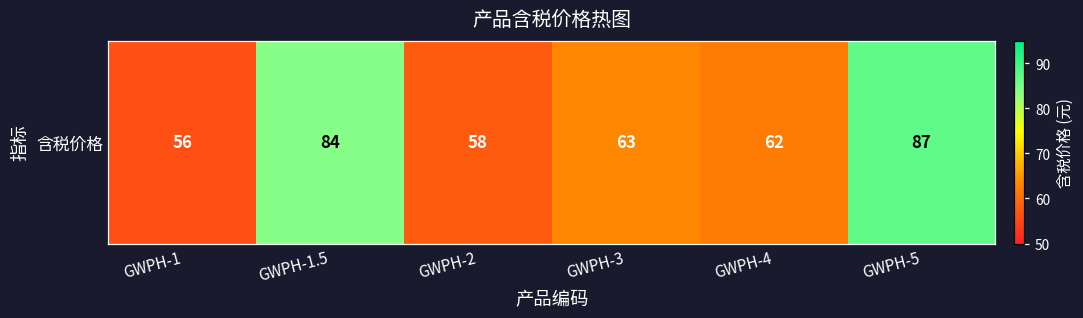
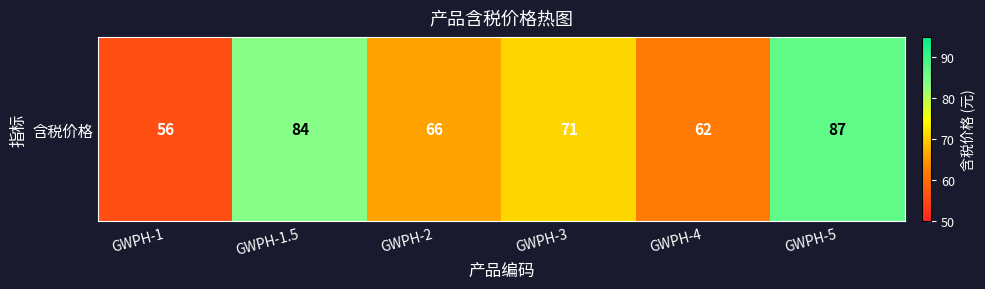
  {
    "含税价格": {
      "GWPH-1": 56,
      "GWPH-1.5": 84,
-     "GWPH-2": 58,
-     "GWPH-3": 63,
+     "GWPH-2": 66,
+     "GWPH-3": 71,
      "GWPH-4": 62,
      "GWPH-5": 87
    }
  }
